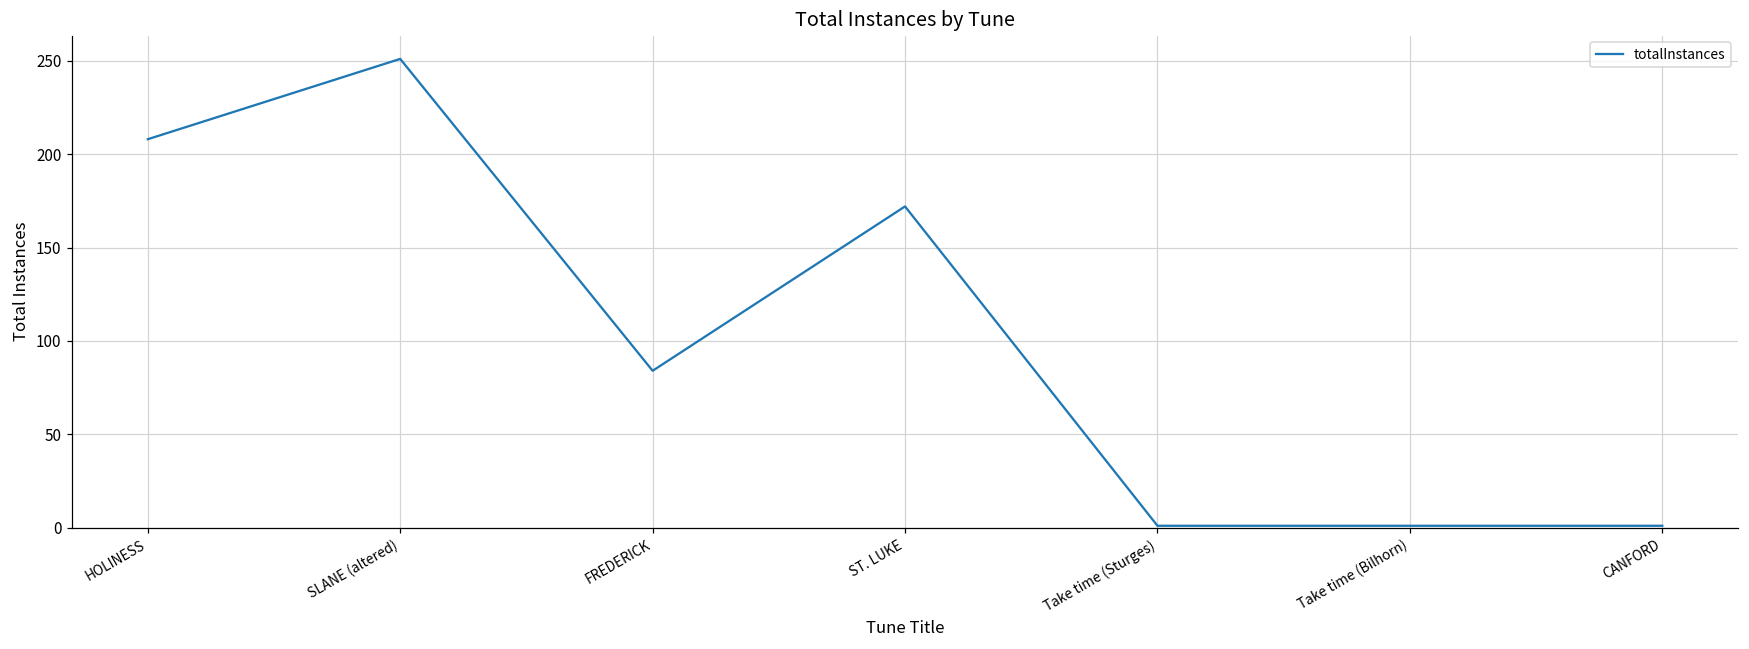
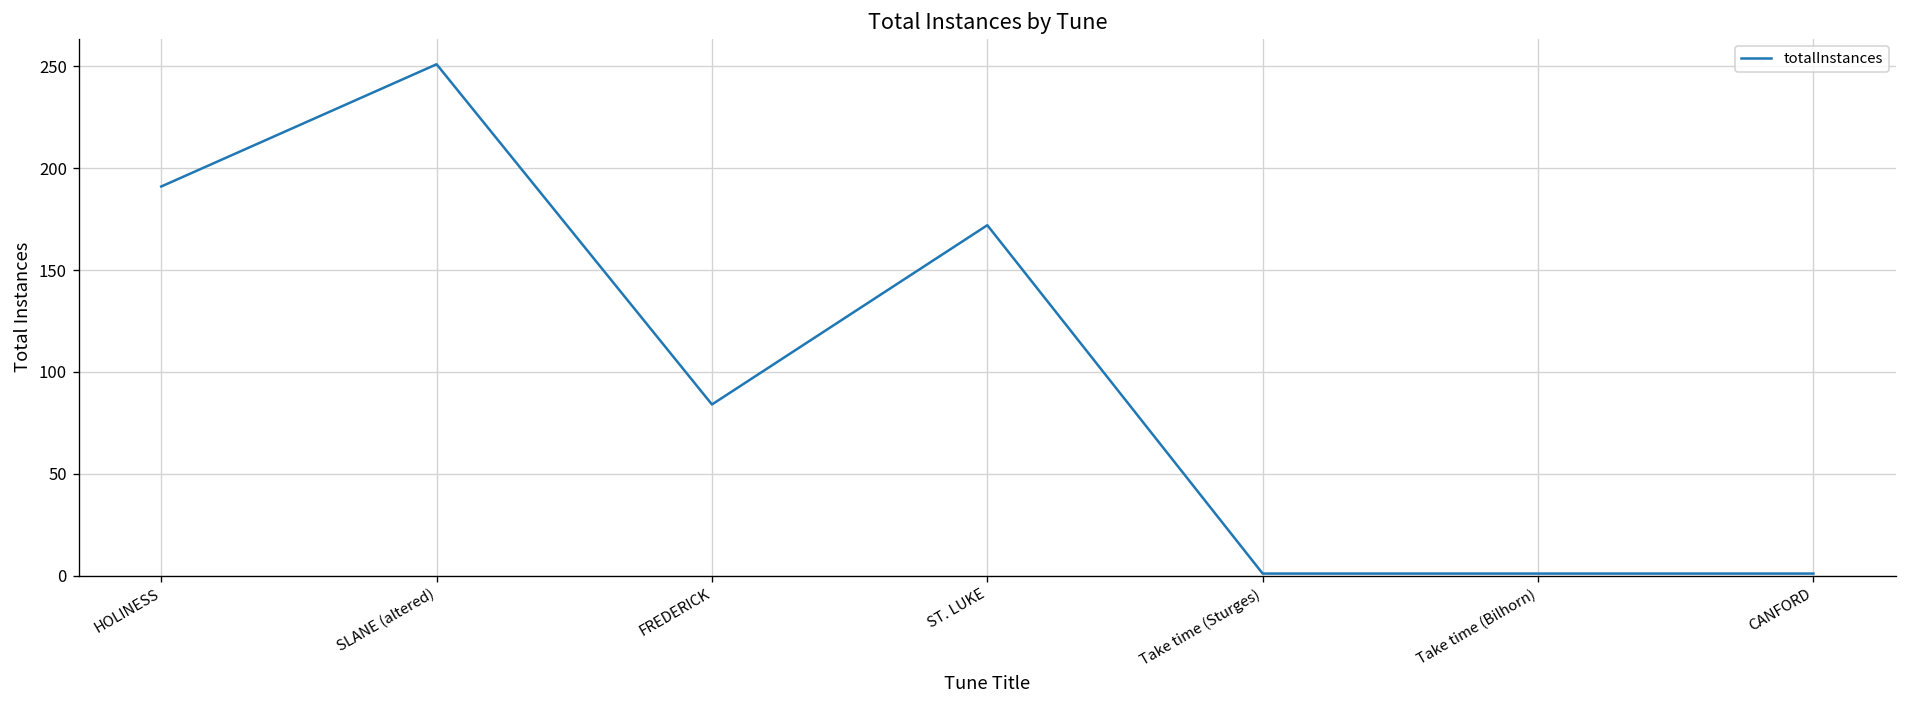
  {
-   "HOLINESS": 208,
+   "HOLINESS": 191,
    "SLANE (altered)": 251,
    "FREDERICK": 84,
    "ST. LUKE": 172,
    "Take time (Sturges)": 1,
    "Take time (Bilhorn)": 1,
    "CANFORD": 1
  }
